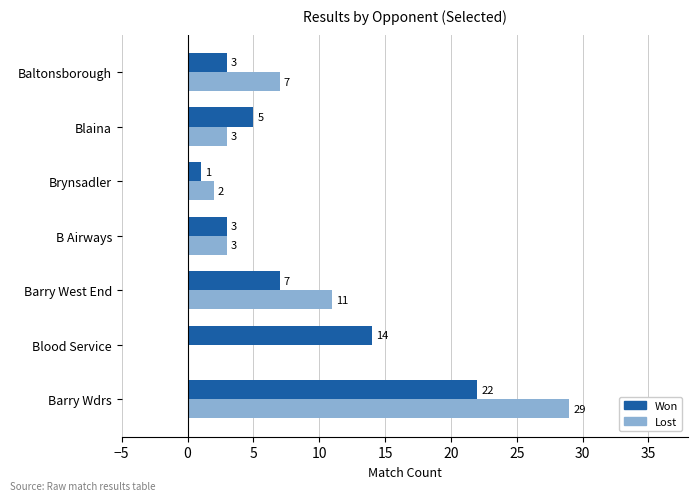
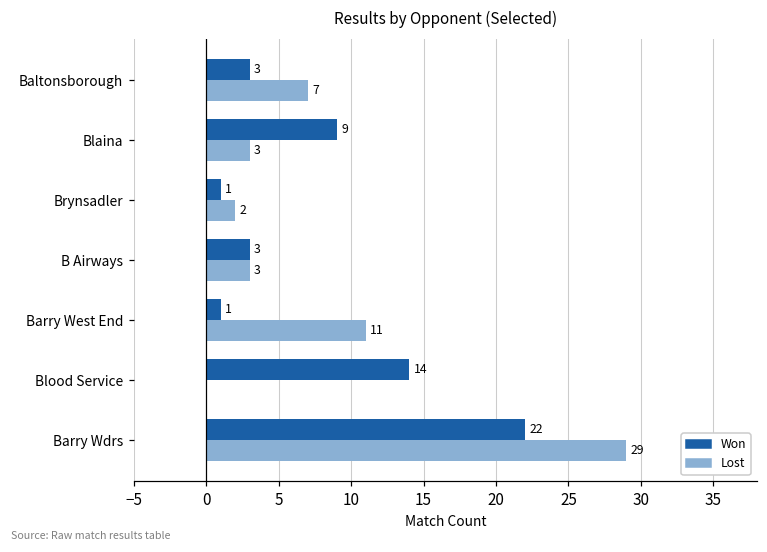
  {
    "Won": {
      "Baltonsborough": 3,
-     "Blaina": 5,
+     "Blaina": 9,
      "Brynsadler": 1,
      "B Airways": 3,
-     "Barry West End": 7,
+     "Barry West End": 1,
      "Blood Service": 14,
      "Barry Wdrs": 22
    },
    "Lost": {
      "Baltonsborough": 7,
      "Blaina": 3,
      "Brynsadler": 2,
      "B Airways": 3,
      "Barry West End": 11,
      "Barry Wdrs": 29
    }
  }
